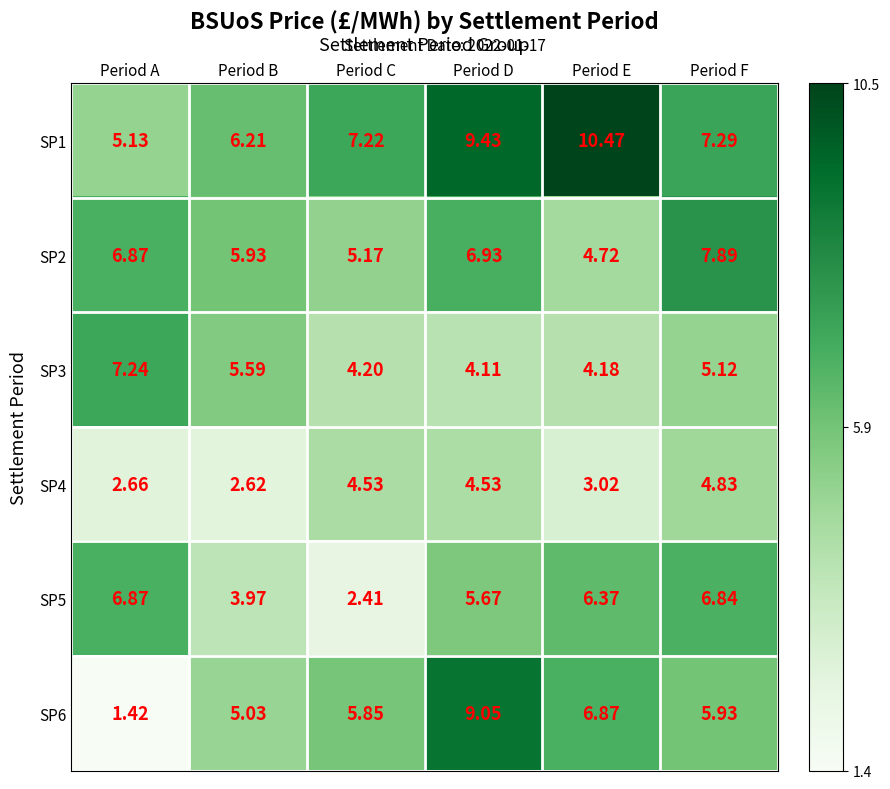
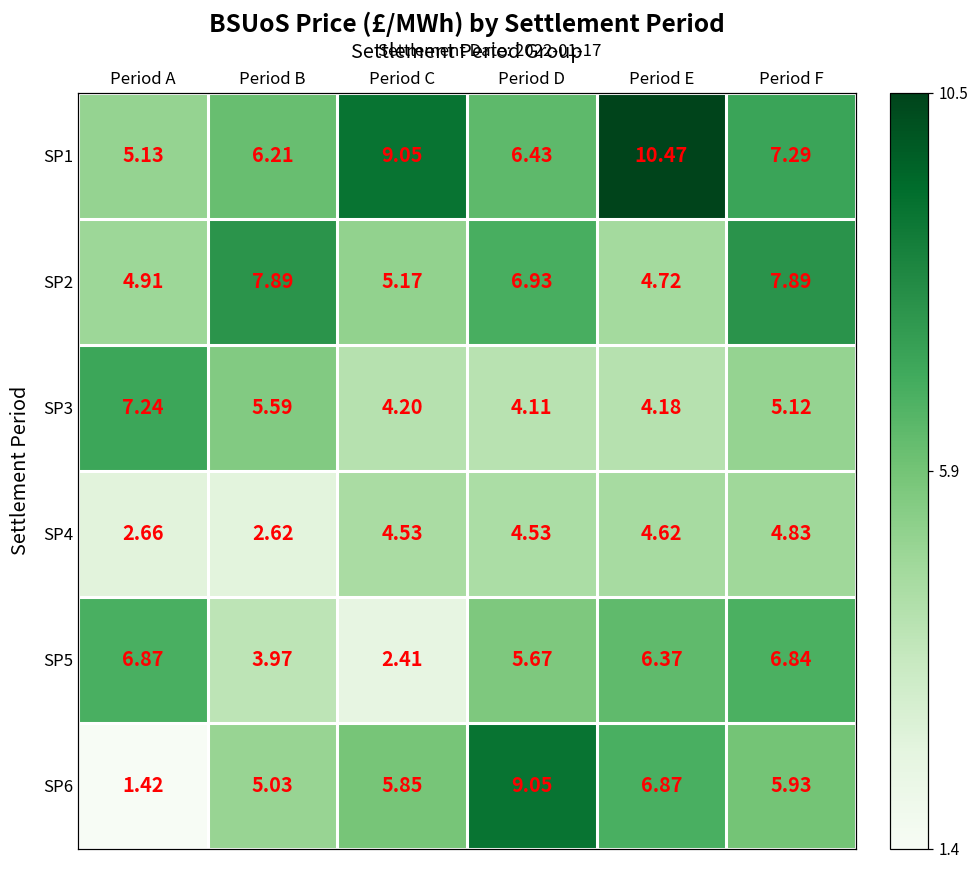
  {
    "SP1": {
      "Period A": 5.13,
      "Period B": 6.21,
-     "Period C": 7.22,
-     "Period D": 9.43,
+     "Period C": 9.05,
+     "Period D": 6.43,
      "Period E": 10.47,
      "Period F": 7.29
    },
    "SP2": {
-     "Period A": 6.87,
-     "Period B": 5.93,
+     "Period A": 4.91,
+     "Period B": 7.89,
      "Period C": 5.17,
      "Period D": 6.93,
      "Period E": 4.72,
      "Period F": 7.89
    },
    "SP3": {
      "Period A": 7.24,
      "Period B": 5.59,
      "Period C": 4.20,
      "Period D": 4.11,
      "Period E": 4.18,
      "Period F": 5.12
    },
    "SP4": {
      "Period A": 2.66,
      "Period B": 2.62,
      "Period C": 4.53,
      "Period D": 4.53,
-     "Period E": 3.02,
+     "Period E": 4.62,
      "Period F": 4.83
    },
    "SP5": {
      "Period A": 6.87,
      "Period B": 3.97,
      "Period C": 2.41,
      "Period D": 5.67,
      "Period E": 6.37,
      "Period F": 6.84
    },
    "SP6": {
      "Period A": 1.42,
      "Period B": 5.03,
      "Period C": 5.85,
      "Period D": 9.05,
      "Period E": 6.87,
      "Period F": 5.93
    }
  }
